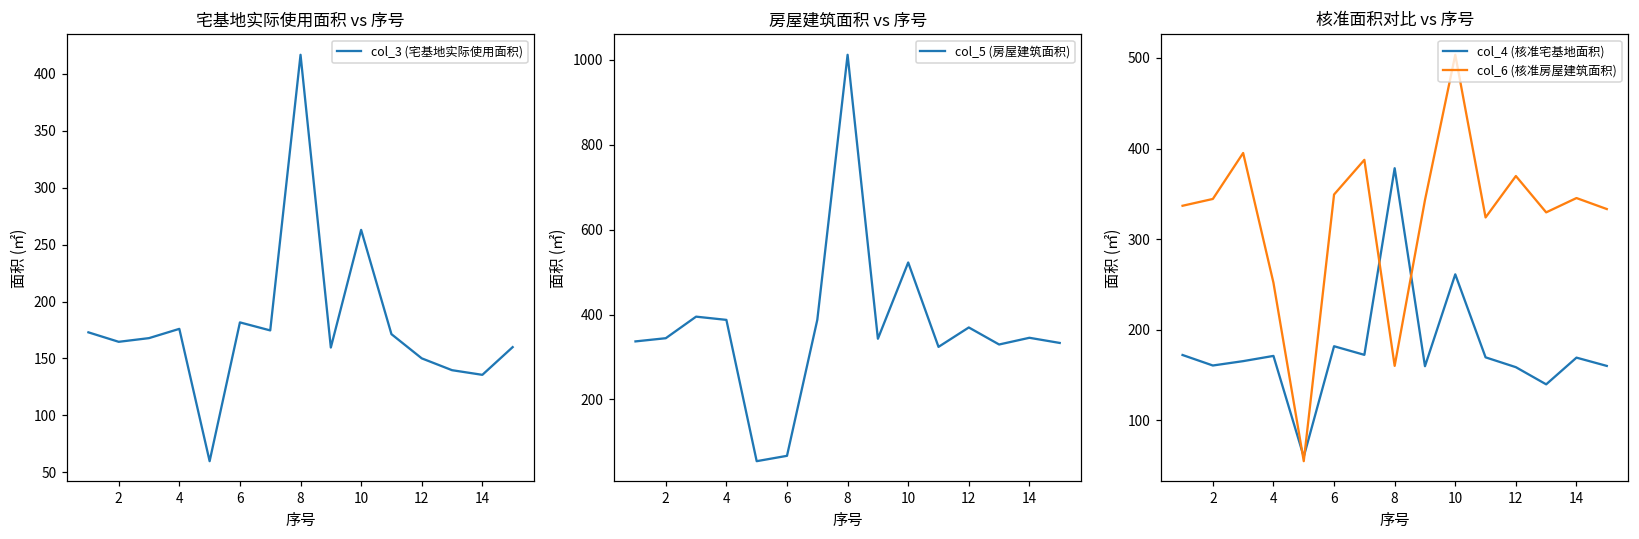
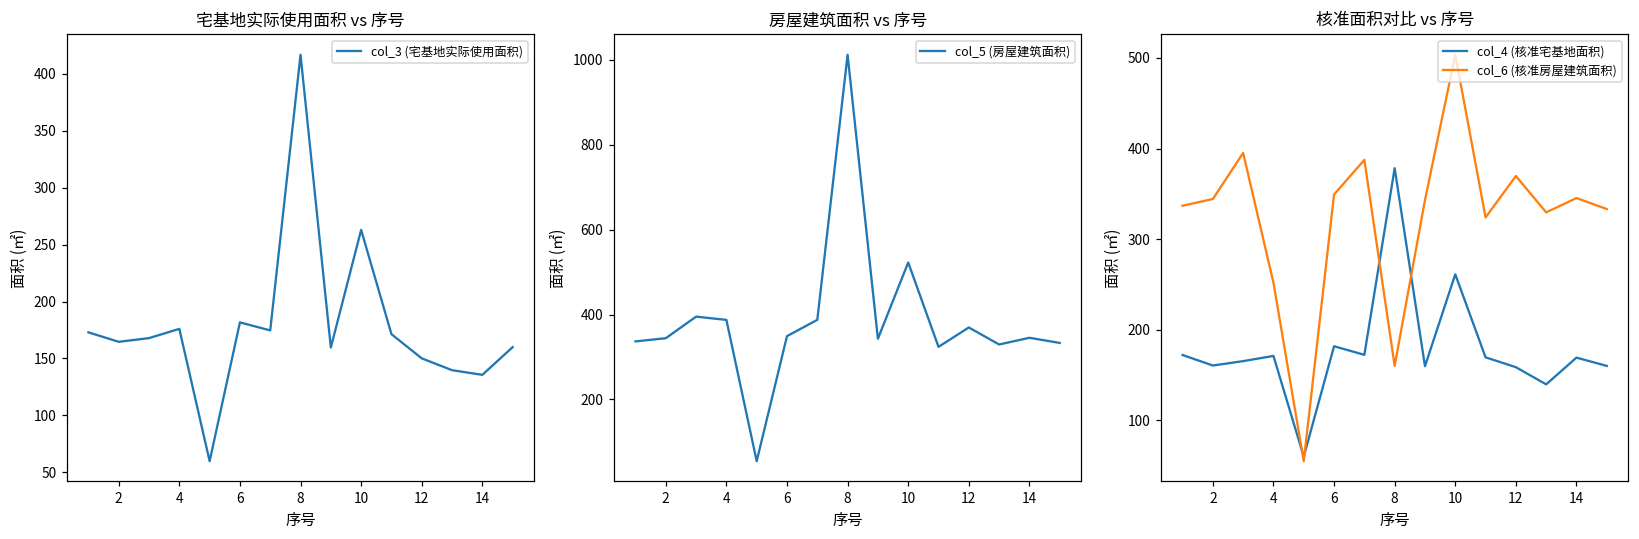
  {
    "宅基地实际使用面积 vs 序号": {
      "2": 165,
      "4": 176,
      "6": 182,
      "8": 417,
      "10": 263,
      "12": 150,
      "14": 136
    },
    "房屋建筑面积 vs 序号": {
      "2": 340,
      "4": 390,
-     "6": 70,
+     "6": 350,
      "8": 1010,
      "10": 520,
      "12": 370,
      "14": 350
    },
    "核准面积对比 vs 序号": {
      "col_4 (核准宅基地面积)": {
        "2": 160,
        "4": 170,
        "6": 180,
        "8": 380,
        "10": 260,
        "12": 160,
        "14": 170
      },
      "col_6 (核准房屋建筑面积)": {
        "2": 340,
        "4": 250,
        "6": 350,
        "8": 160,
        "12": 370,
        "14": 350
      }
    }
  }
